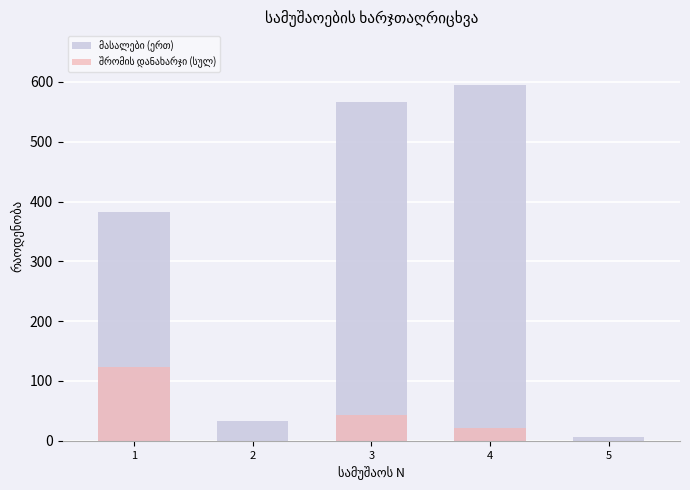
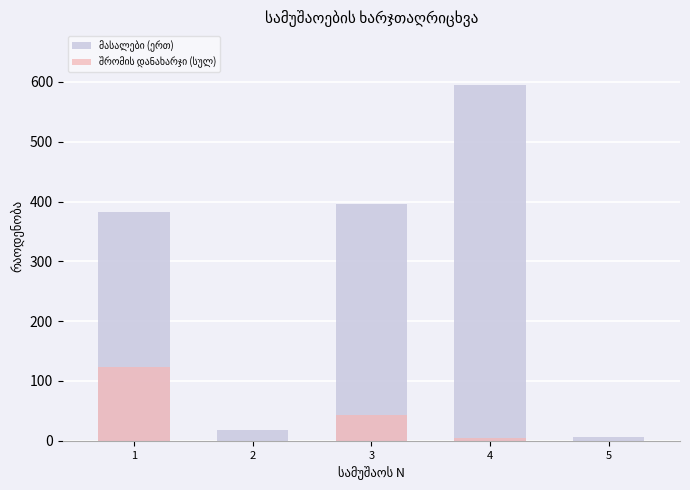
  {
    "მასალები (ერთ)": {
      "1": 380,
-     "2": 30,
-     "3": 570,
+     "2": 20,
+     "3": 400,
      "4": 600,
      "5": 10
    },
    "შრომის დანახარჯი (სულ)": {
-     "4": 20
+     "4": 0
    }
  }
